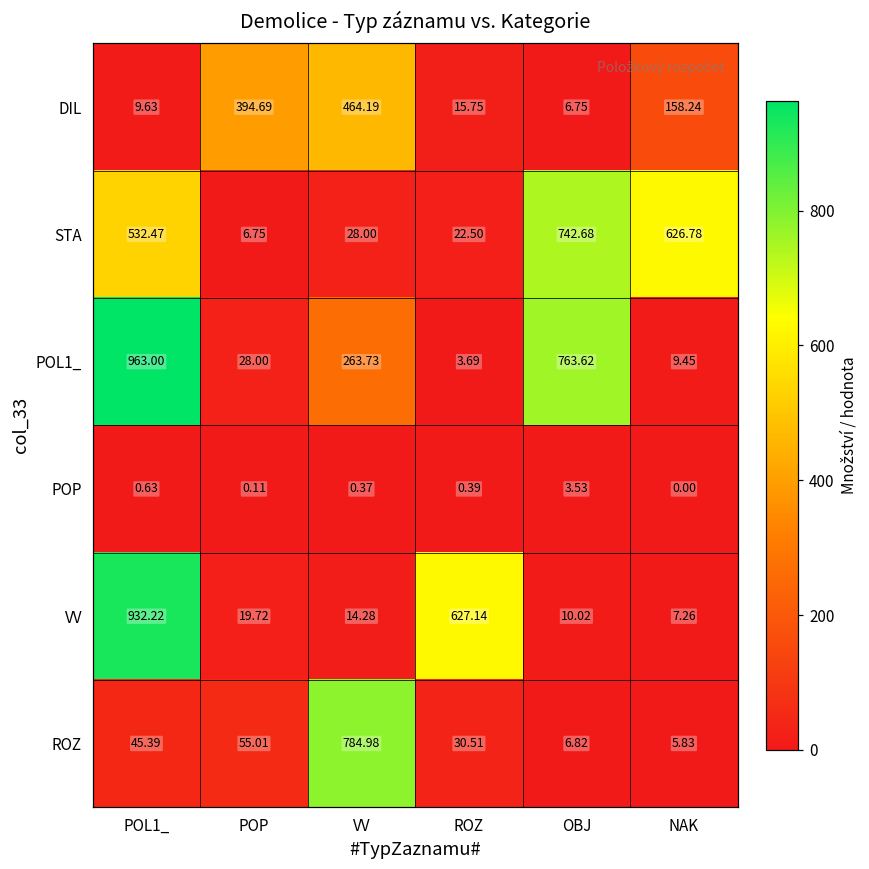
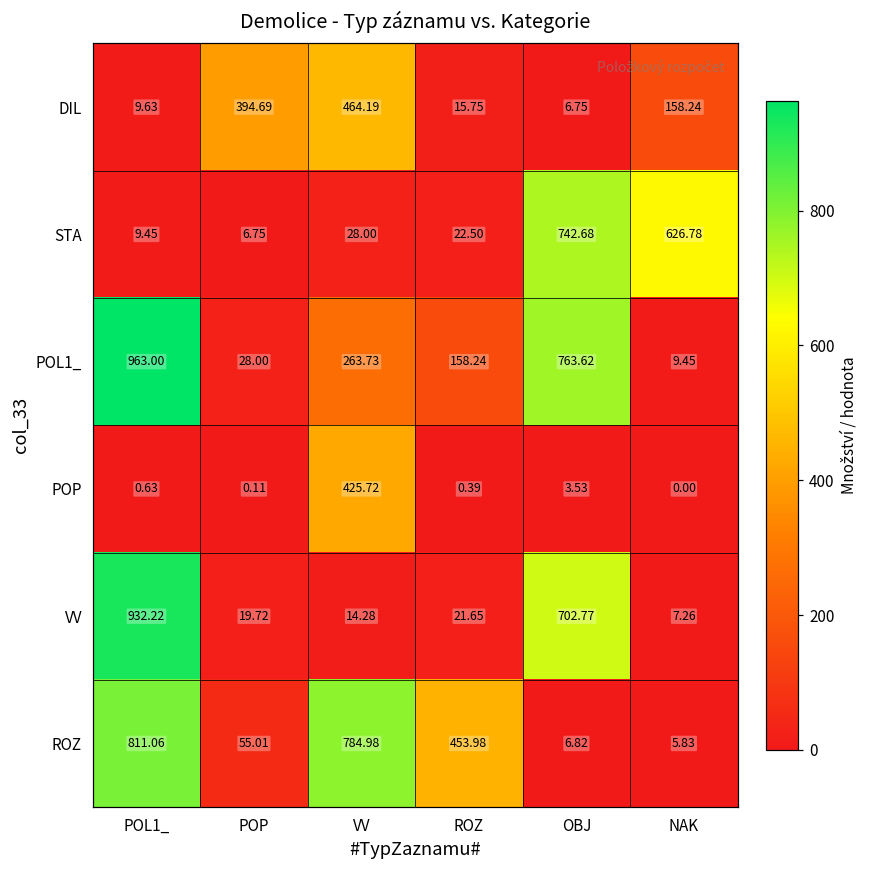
  {
    "STA": {
-     "POL1_": 532.47
+     "POL1_": 9.45
    },
    "POL1_": {
-     "ROZ": 3.69
+     "ROZ": 158.24
    },
    "POP": {
-     "VV": 0.37
+     "VV": 425.72
    },
    "VV": {
-     "ROZ": 627.14,
-     "OBJ": 10.02
+     "ROZ": 21.65,
+     "OBJ": 702.77
    },
    "ROZ": {
-     "POL1_": 45.39,
-     "ROZ": 30.51
+     "POL1_": 811.06,
+     "ROZ": 453.98
    }
  }
